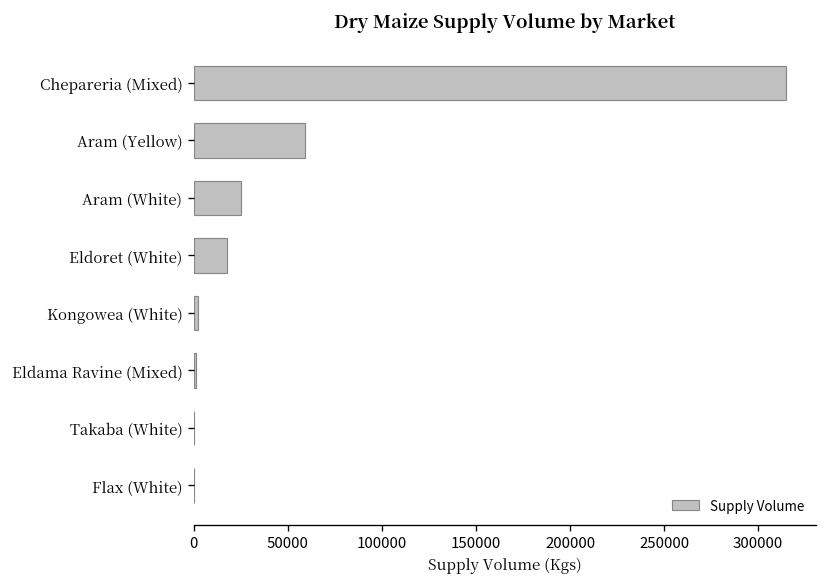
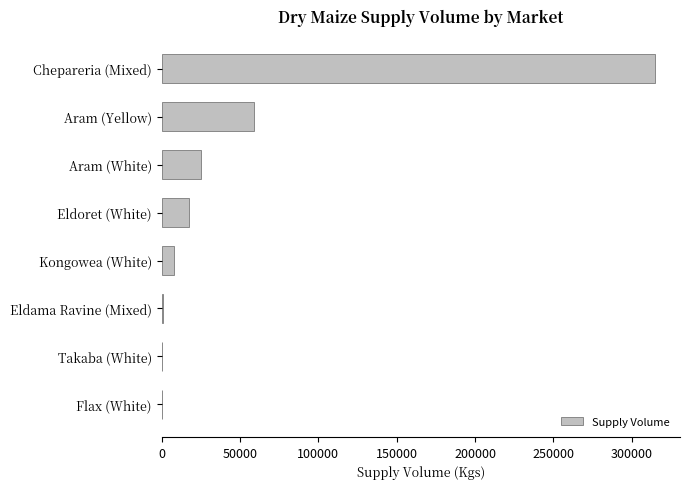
  {
    "Chepareria (Mixed)": 315000,
    "Aram (Yellow)": 59000,
    "Aram (White)": 25000,
    "Eldoret (White)": 18000,
-   "Kongowea (White)": 2000
+   "Kongowea (White)": 8000
  }
